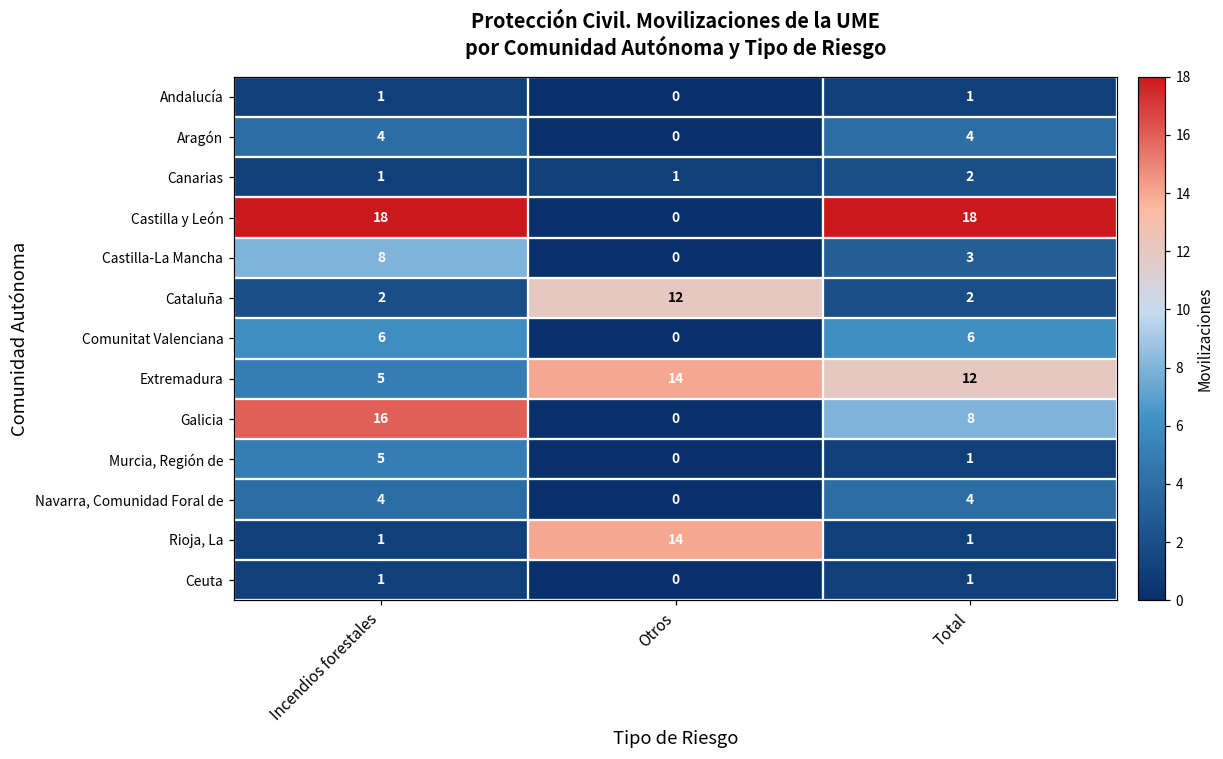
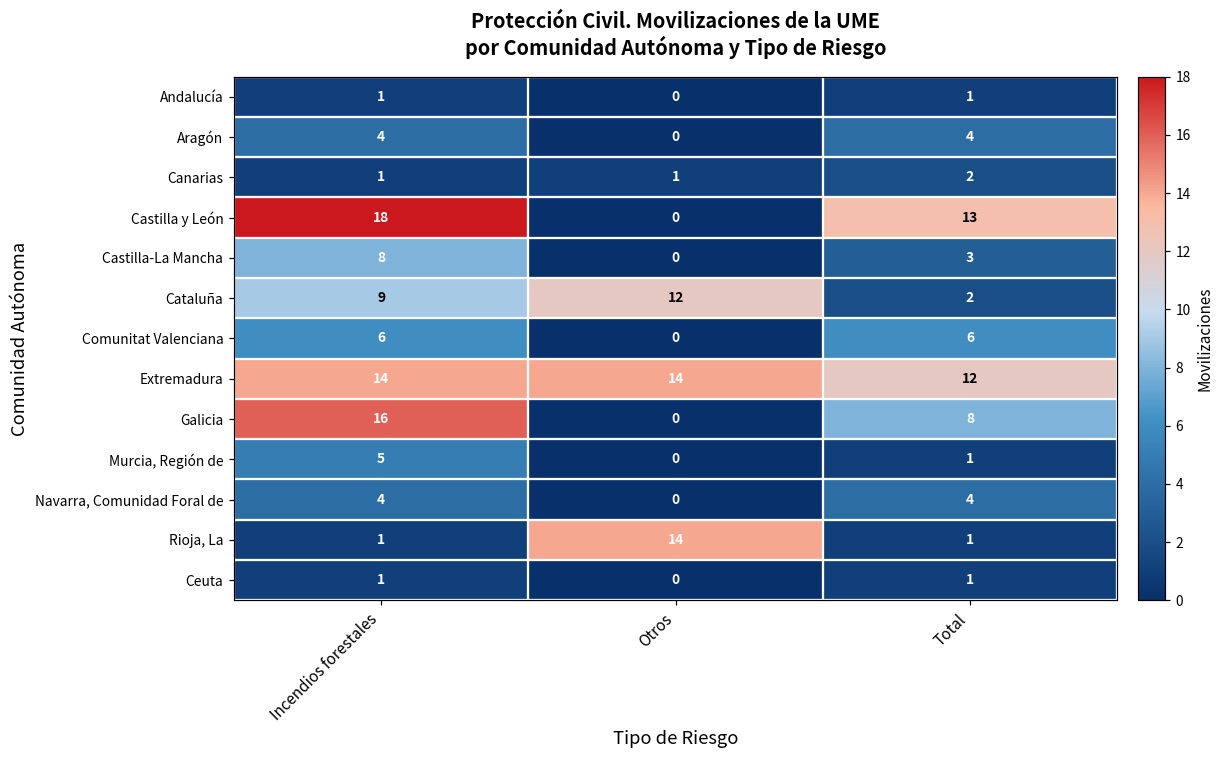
  {
    "Andalucía": {
      "Incendios forestales": 1,
      "Otros": 0,
      "Total": 1
    },
    "Aragón": {
      "Incendios forestales": 4,
      "Otros": 0,
      "Total": 4
    },
    "Canarias": {
      "Incendios forestales": 1,
      "Otros": 1,
      "Total": 2
    },
    "Castilla y León": {
      "Incendios forestales": 18,
      "Otros": 0,
-     "Total": 18
+     "Total": 13
    },
    "Castilla-La Mancha": {
      "Incendios forestales": 8,
      "Otros": 0,
      "Total": 3
    },
    "Cataluña": {
-     "Incendios forestales": 2,
+     "Incendios forestales": 9,
      "Otros": 12,
      "Total": 2
    },
    "Comunitat Valenciana": {
      "Incendios forestales": 6,
      "Otros": 0,
      "Total": 6
    },
    "Extremadura": {
-     "Incendios forestales": 5,
+     "Incendios forestales": 14,
      "Otros": 14,
      "Total": 12
    },
    "Galicia": {
      "Incendios forestales": 16,
      "Otros": 0,
      "Total": 8
    },
    "Murcia, Región de": {
      "Incendios forestales": 5,
      "Otros": 0,
      "Total": 1
    },
    "Navarra, Comunidad Foral de": {
      "Incendios forestales": 4,
      "Otros": 0,
      "Total": 4
    },
    "Rioja, La": {
      "Incendios forestales": 1,
      "Otros": 14,
      "Total": 1
    },
    "Ceuta": {
      "Incendios forestales": 1,
      "Otros": 0,
      "Total": 1
    }
  }
